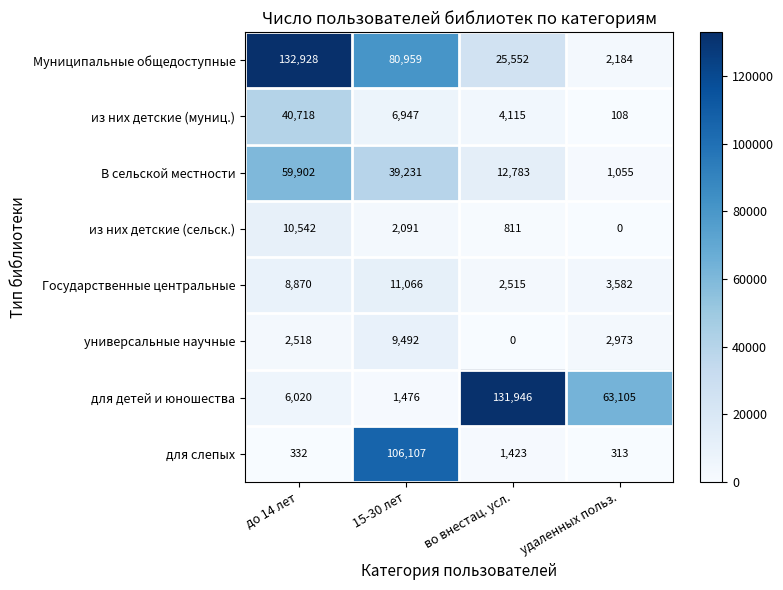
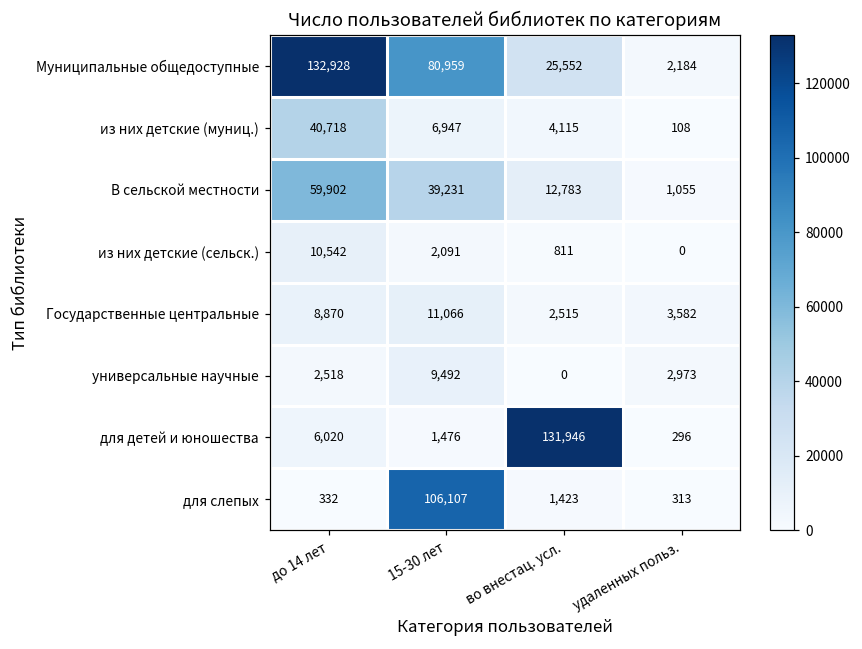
  {
    "Муниципальные общедоступные": {
      "до 14 лет": "132,928",
      "15-30 лет": "80,959",
      "во внестац. усл.": "25,552",
      "удаленных польз.": "2,184"
    },
    "из них детские (муниц.)": {
      "до 14 лет": "40,718",
      "15-30 лет": "6,947",
      "во внестац. усл.": "4,115",
      "удаленных польз.": "108"
    },
    "В сельской местности": {
      "до 14 лет": "59,902",
      "15-30 лет": "39,231",
      "во внестац. усл.": "12,783",
      "удаленных польз.": "1,055"
    },
    "из них детские (сельск.)": {
      "до 14 лет": "10,542",
      "15-30 лет": "2,091",
      "во внестац. усл.": "811",
      "удаленных польз.": "0"
    },
    "Государственные центральные": {
      "до 14 лет": "8,870",
      "15-30 лет": "11,066",
      "во внестац. усл.": "2,515",
      "удаленных польз.": "3,582"
    },
    "универсальные научные": {
      "до 14 лет": "2,518",
      "15-30 лет": "9,492",
      "во внестац. усл.": "0",
      "удаленных польз.": "2,973"
    },
    "для детей и юношества": {
      "до 14 лет": "6,020",
      "15-30 лет": "1,476",
      "во внестац. усл.": "131,946",
-     "удаленных польз.": "63,105"
+     "удаленных польз.": "296"
    },
    "для слепых": {
      "до 14 лет": "332",
      "15-30 лет": "106,107",
      "во внестац. усл.": "1,423",
      "удаленных польз.": "313"
    }
  }
